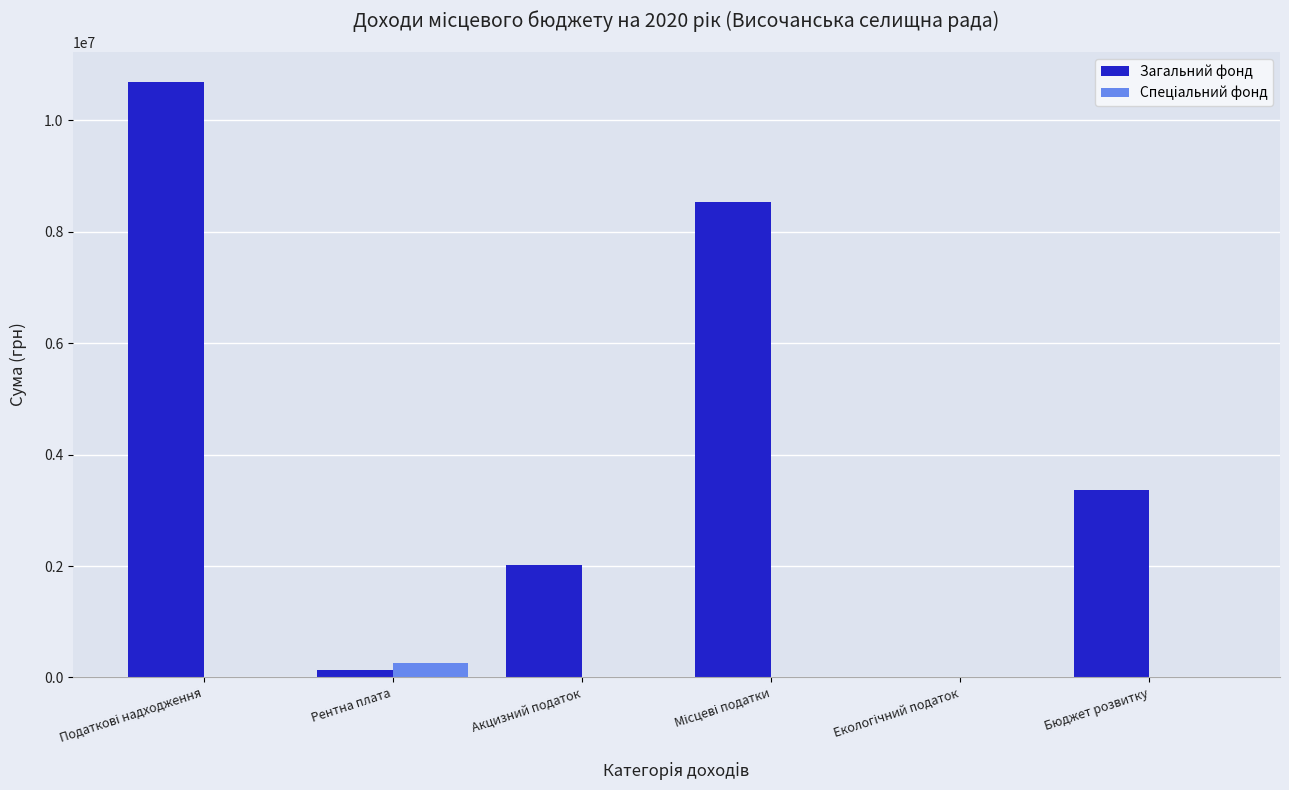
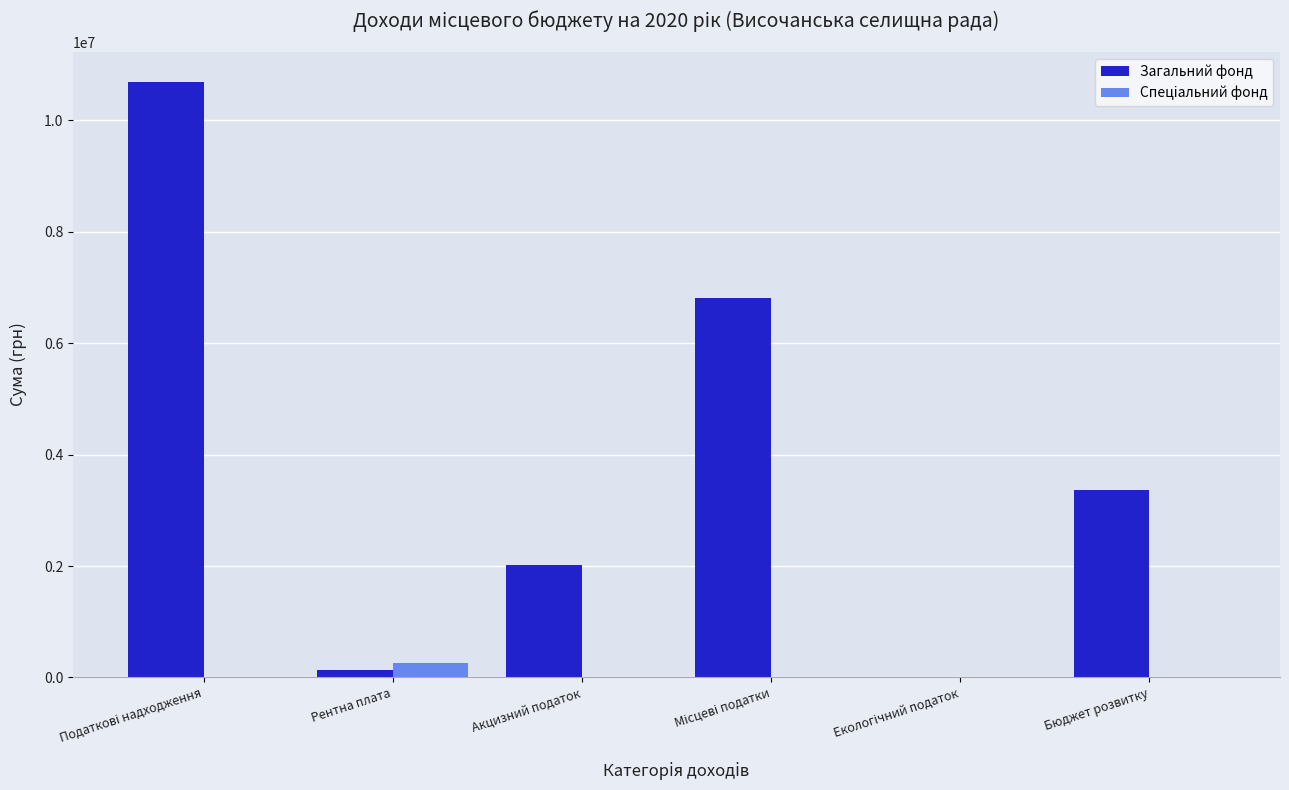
  {
    "Загальний фонд": {
      "Податкові надходження": 10700000,
      "Рентна плата": 100000,
      "Акцизний податок": 2000000,
-     "Місцеві податки": 8500000,
+     "Місцеві податки": 6800000,
      "Бюджет розвитку": 3400000
    },
    "Спеціальний фонд": {
      "Рентна плата": 300000,
      "Акцизний податок": 0,
      "Місцеві податки": 0,
      "Бюджет розвитку": 0
    }
  }
